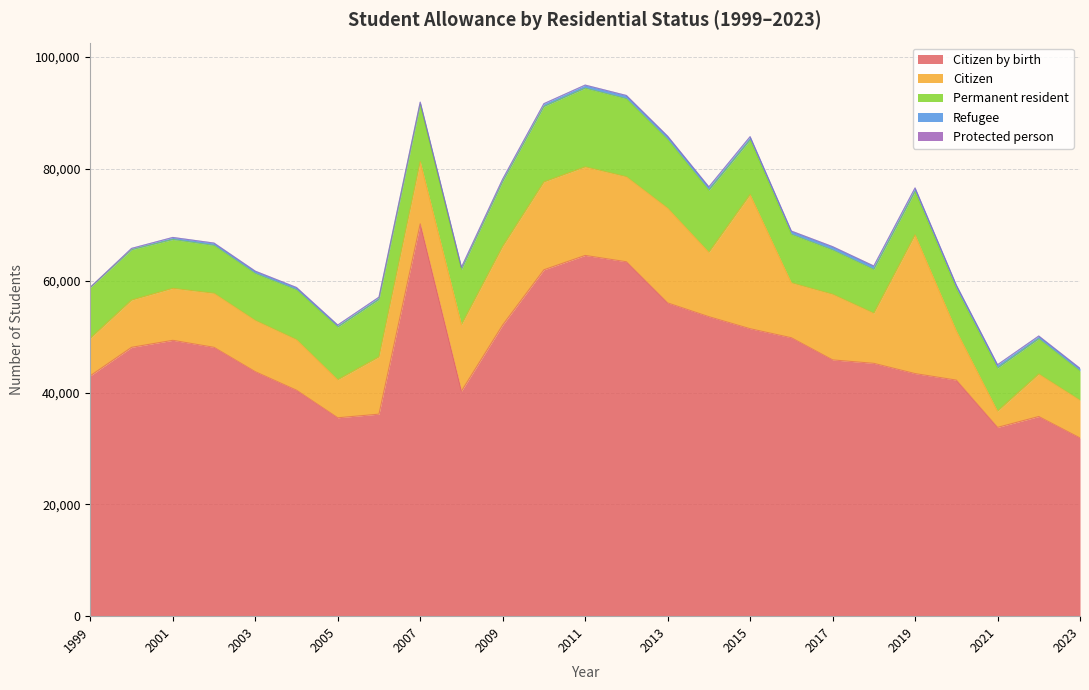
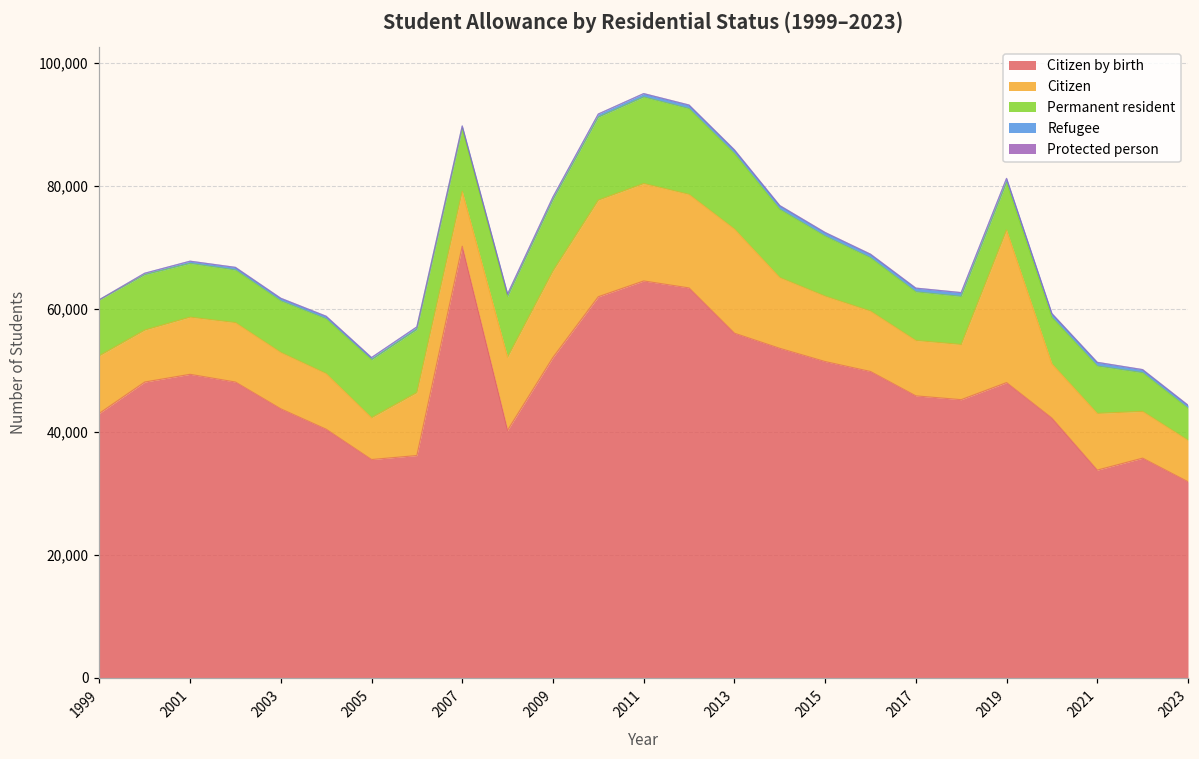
  {
    "Citizen by birth": {
      "1999": "43,000",
      "2001": "49,000",
      "2003": "44,000",
      "2005": "35,000",
      "2007": "70,000",
      "2009": "52,000",
      "2011": "65,000",
      "2013": "56,000",
      "2015": "51,000",
      "2017": "46,000",
-     "2019": "43,000",
+     "2019": "48,000",
      "2021": "34,000",
      "2023": "32,000"
    },
    "Citizen": {
-     "1999": "7,000",
+     "1999": "9,000",
      "2001": "9,000",
      "2003": "9,000",
      "2005": "7,000",
-     "2007": "11,000",
+     "2007": "9,000",
      "2009": "14,000",
      "2011": "16,000",
      "2013": "17,000",
-     "2015": "24,000",
-     "2017": "12,000",
+     "2015": "11,000",
+     "2017": "9,000",
      "2019": "25,000",
-     "2021": "3,000",
+     "2021": "9,000",
      "2023": "7,000"
    },
    "Permanent resident": {
      "2011": "14,000",
      "2013": "12,000",
      "2015": "10,000",
      "2017": "8,000",
      "2019": "8,000",
      "2021": "8,000",
      "2023": "5,000"
    },
    "Protected person": {
      "2013": "1,000",
      "2015": "1,000",
      "2017": "1,000",
      "2019": "1,000",
      "2021": "1,000",
      "2023": "0"
    }
  }
